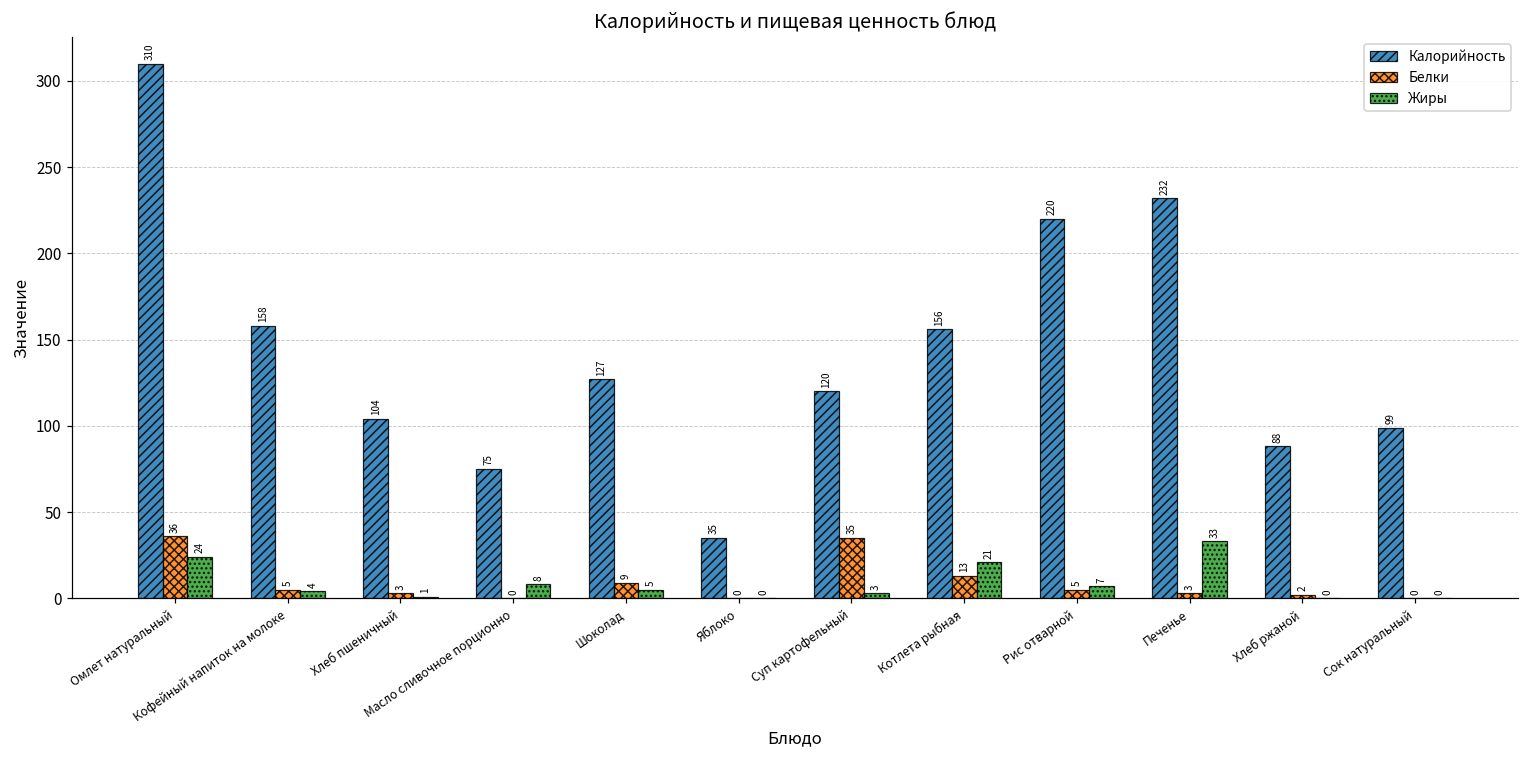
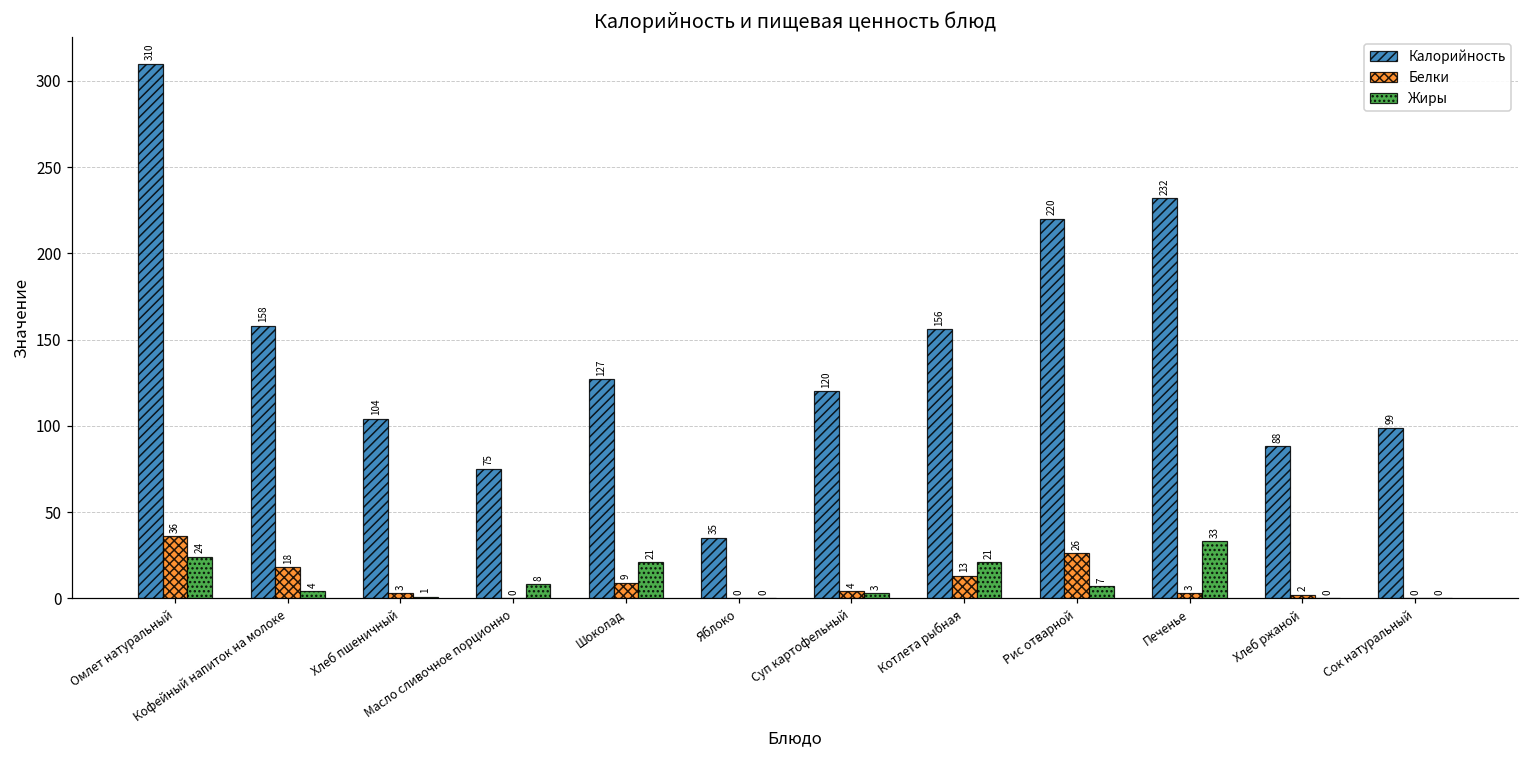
  {
    "Калорийность": {
      "Омлет натуральный": 310,
      "Кофейный напиток на молоке": 158,
      "Хлеб пшеничный": 104,
      "Масло сливочное порционно": 75,
      "Шоколад": 127,
      "Яблоко": 35,
      "Суп картофельный": 120,
      "Котлета рыбная": 156,
      "Рис отварной": 220,
      "Печенье": 232,
      "Хлеб ржаной": 88,
      "Сок натуральный": 99
    },
    "Белки": {
      "Омлет натуральный": 36,
-     "Кофейный напиток на молоке": 5,
+     "Кофейный напиток на молоке": 18,
      "Хлеб пшеничный": 3,
      "Масло сливочное порционно": 0,
      "Шоколад": 9,
      "Яблоко": 0,
-     "Суп картофельный": 35,
+     "Суп картофельный": 4,
      "Котлета рыбная": 13,
-     "Рис отварной": 5,
+     "Рис отварной": 26,
      "Печенье": 3,
      "Хлеб ржаной": 2,
      "Сок натуральный": 0
    },
    "Жиры": {
      "Омлет натуральный": 24,
      "Кофейный напиток на молоке": 4,
      "Хлеб пшеничный": 1,
      "Масло сливочное порционно": 8,
-     "Шоколад": 5,
+     "Шоколад": 21,
      "Яблоко": 0,
      "Суп картофельный": 3,
      "Котлета рыбная": 21,
      "Рис отварной": 7,
      "Печенье": 33,
      "Хлеб ржаной": 0,
      "Сок натуральный": 0
    }
  }
